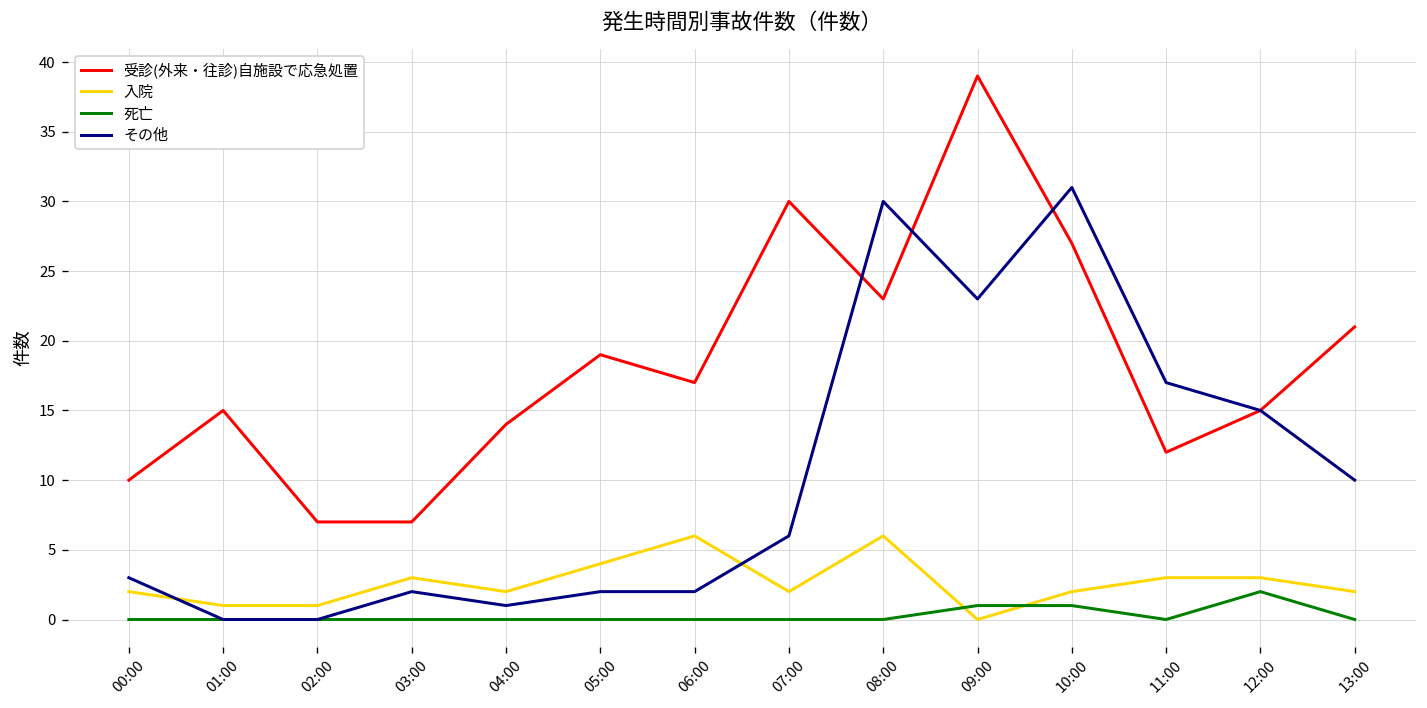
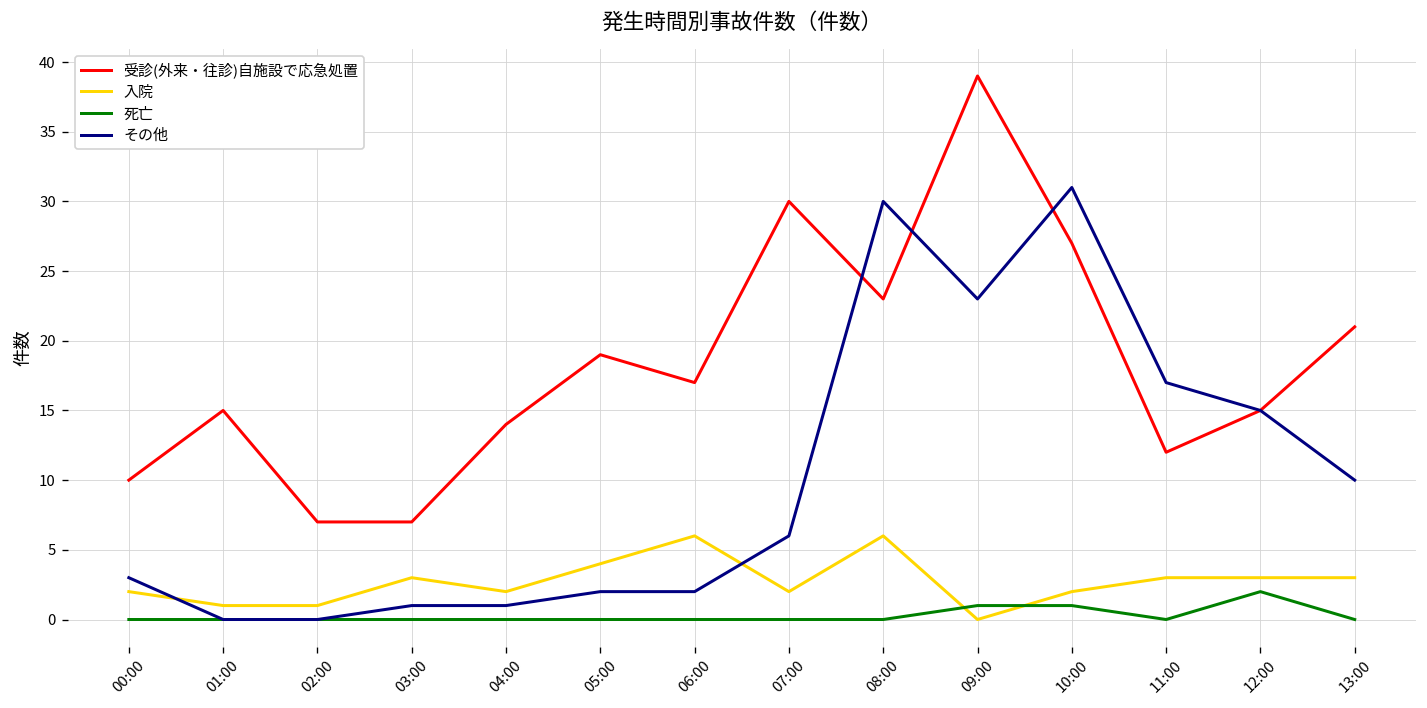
  {
    "受診(外来・往診)自施設で応急処置": {
      "00:00": 10,
      "01:00": 15,
      "02:00": 7,
      "03:00": 7,
      "04:00": 14,
      "05:00": 19,
      "06:00": 17,
      "07:00": 30,
      "08:00": 23,
      "09:00": 39,
      "10:00": 27,
      "11:00": 12,
      "13:00": 21
    },
    "入院": {
      "00:00": 2,
      "01:00": 1,
      "02:00": 1,
      "03:00": 3,
      "04:00": 2,
      "05:00": 4,
      "06:00": 6,
      "07:00": 2,
      "08:00": 6,
      "09:00": 0,
      "10:00": 2,
      "11:00": 3,
      "12:00": 3,
-     "13:00": 2
+     "13:00": 3
    },
    "死亡": {
      "00:00": 0,
      "03:00": 0,
      "04:00": 0,
      "05:00": 0,
      "06:00": 0,
      "07:00": 0,
      "08:00": 0,
      "09:00": 1,
      "10:00": 1,
      "11:00": 0,
      "12:00": 2,
      "13:00": 0
    },
    "その他": {
      "00:00": 3,
-     "03:00": 2,
+     "03:00": 1,
      "04:00": 1,
      "05:00": 2,
      "06:00": 2,
      "07:00": 6,
      "08:00": 30,
      "09:00": 23,
      "10:00": 31,
      "11:00": 17,
      "13:00": 10
    }
  }
